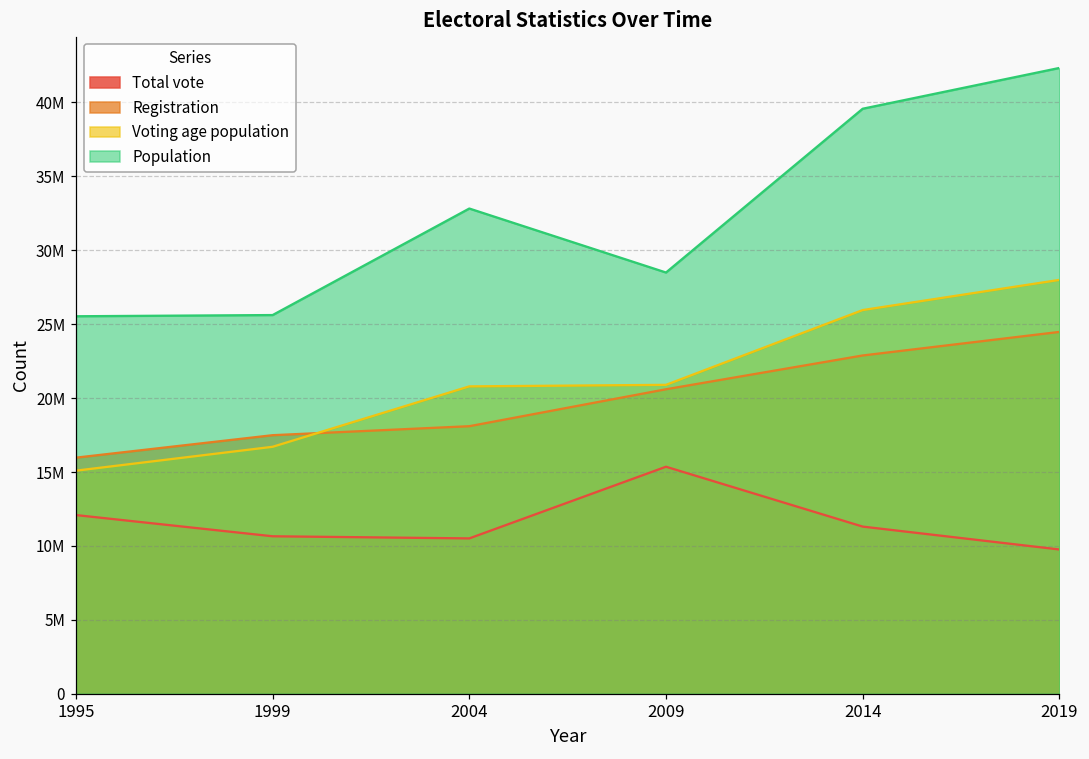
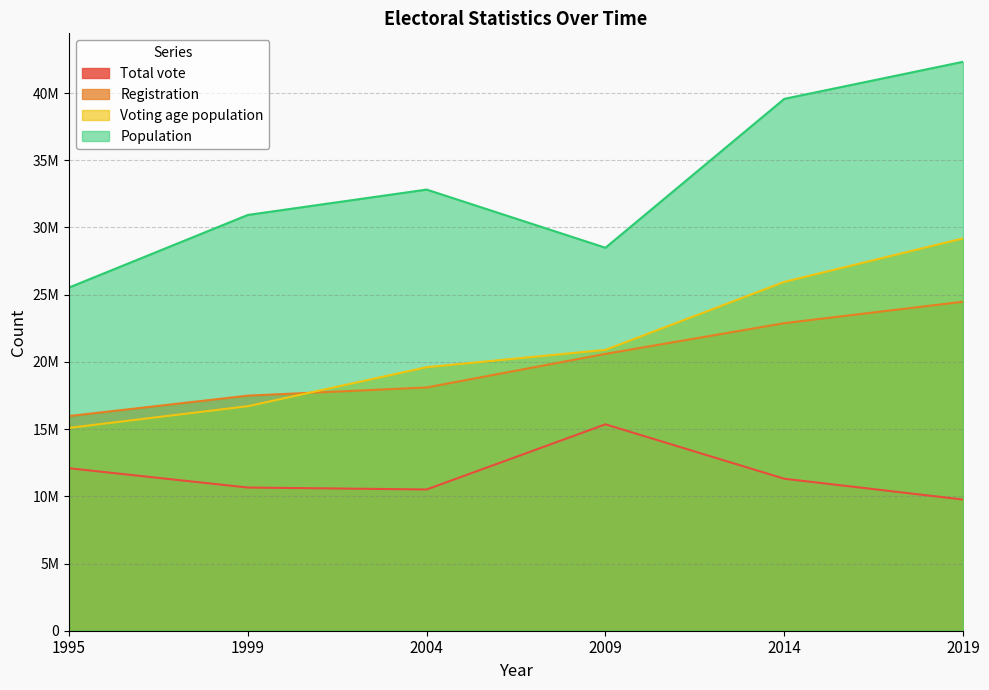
  {
    "Voting age population": {
      "1995": 15100000,
      "1999": 16700000,
-     "2004": 20800000,
+     "2004": 19600000,
      "2009": 20900000,
      "2014": 26000000,
-     "2019": 28000000
+     "2019": 29200000
    },
    "Population": {
      "1995": 25500000,
-     "1999": 25600000,
+     "1999": 30900000,
      "2004": 32800000,
      "2009": 28500000,
      "2014": 39600000,
      "2019": 42300000
    }
  }
